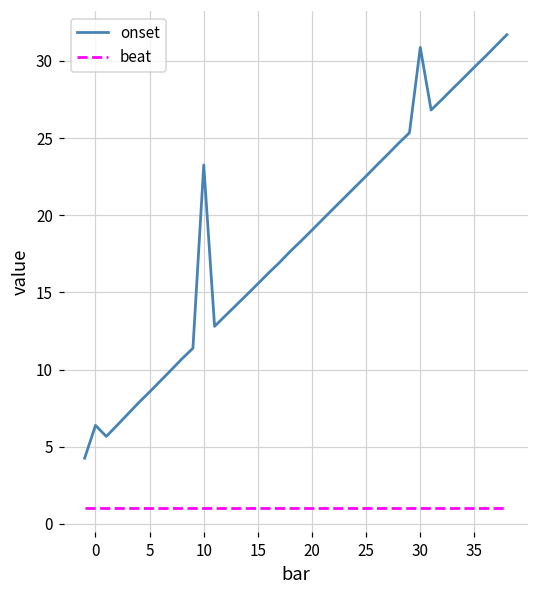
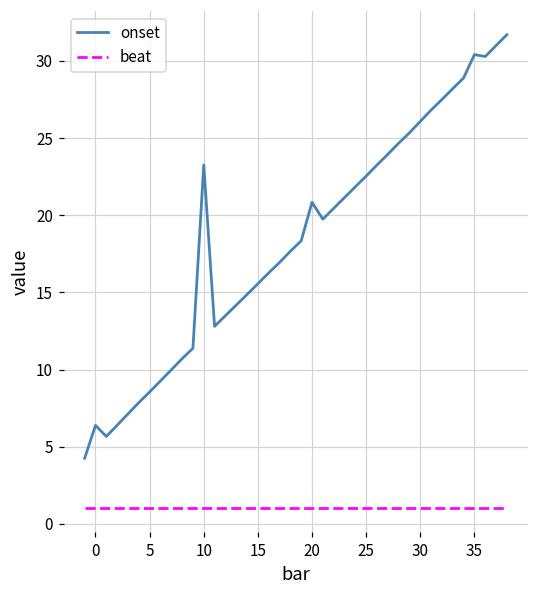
  {
    "onset": {
      "0": 6.4,
      "5": 8.6,
      "10": 23.3,
      "15": 15.6,
-     "20": 19.0,
+     "20": 20.8,
      "25": 22.5,
-     "30": 30.9,
-     "35": 29.6
+     "30": 26.1,
+     "35": 30.4
    },
    "beat": {
      "0": 1.0,
      "5": 1.0,
      "10": 1.0,
      "15": 1.0,
      "20": 1.0,
      "25": 1.0,
      "30": 1.0,
      "35": 1.0
    }
  }
